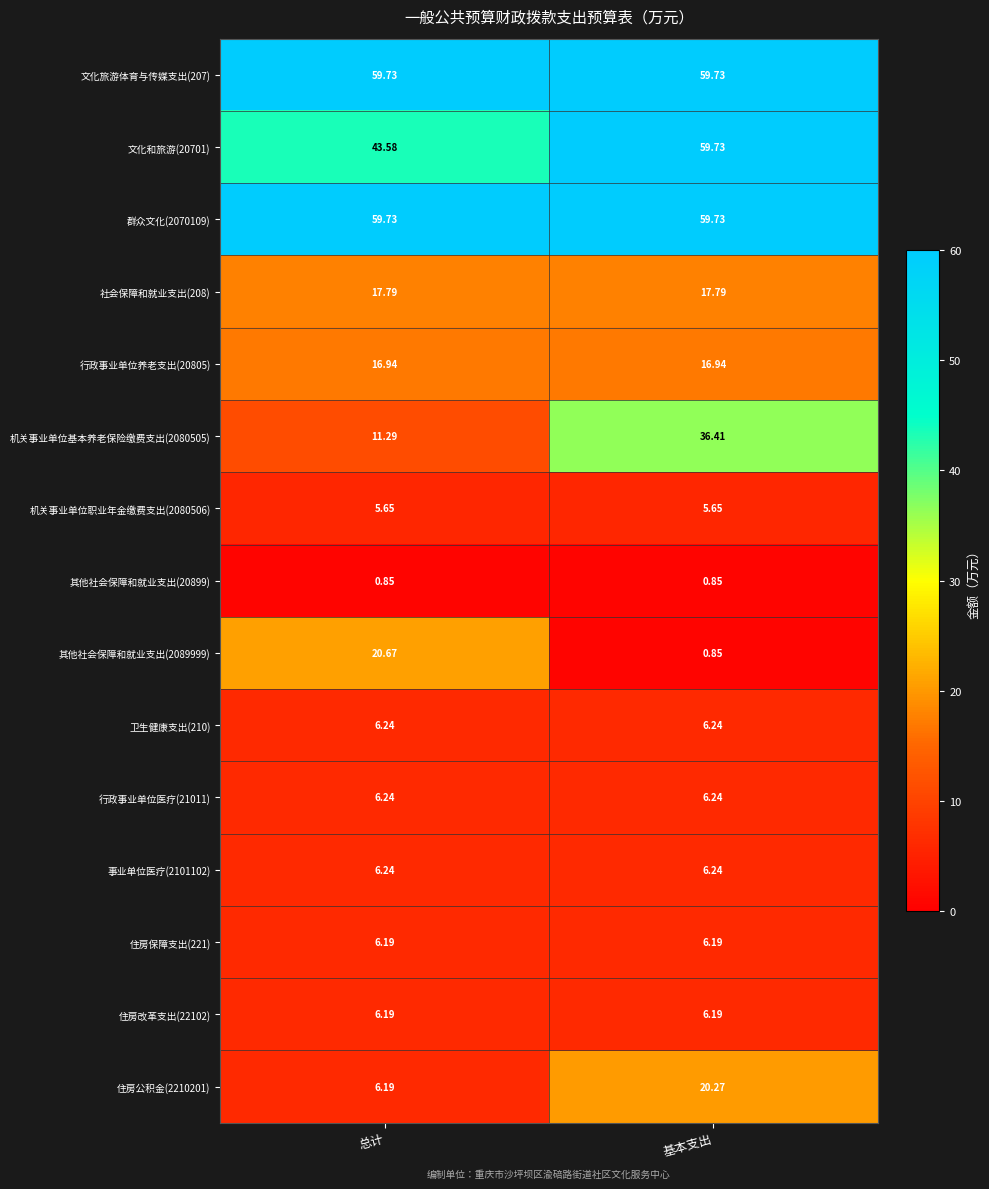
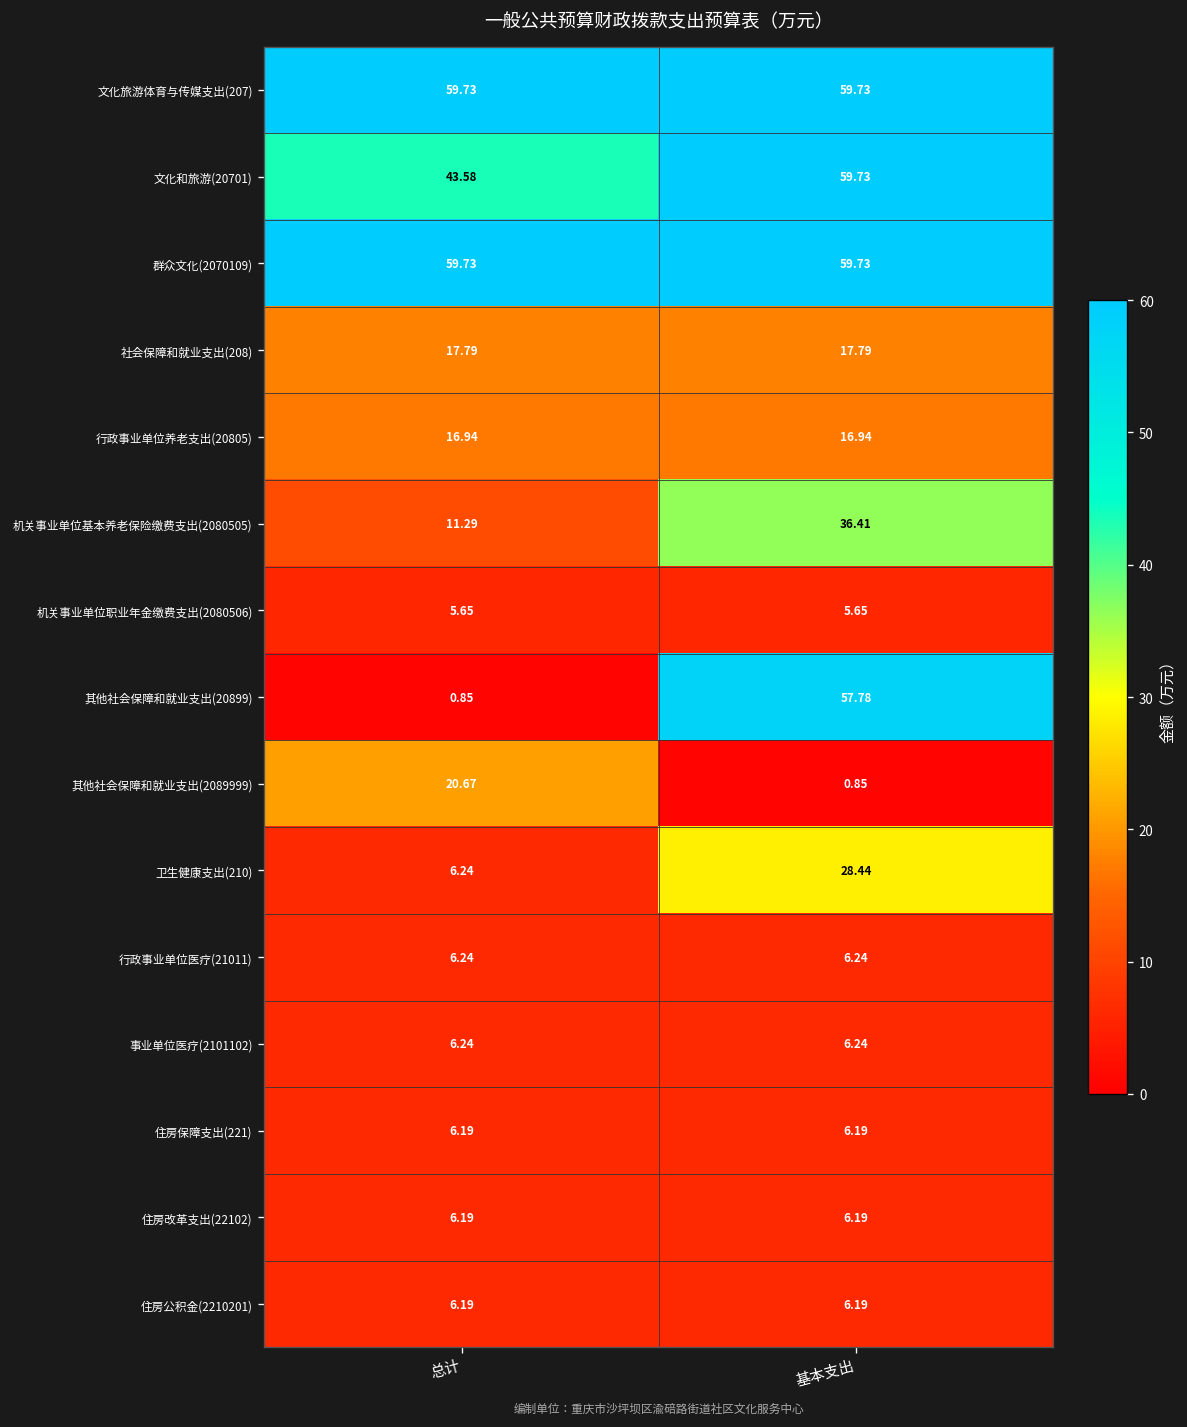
  {
    "文化旅游体育与传媒支出(207)": {
      "总计": 59.73,
      "基本支出": 59.73
    },
    "文化和旅游(20701)": {
      "总计": 43.58,
      "基本支出": 59.73
    },
    "群众文化(2070109)": {
      "总计": 59.73,
      "基本支出": 59.73
    },
    "社会保障和就业支出(208)": {
      "总计": 17.79,
      "基本支出": 17.79
    },
    "行政事业单位养老支出(20805)": {
      "总计": 16.94,
      "基本支出": 16.94
    },
    "机关事业单位基本养老保险缴费支出(2080505)": {
      "总计": 11.29,
      "基本支出": 36.41
    },
    "机关事业单位职业年金缴费支出(2080506)": {
      "总计": 5.65,
      "基本支出": 5.65
    },
    "其他社会保障和就业支出(20899)": {
      "总计": 0.85,
-     "基本支出": 0.85
+     "基本支出": 57.78
    },
    "其他社会保障和就业支出(2089999)": {
      "总计": 20.67,
      "基本支出": 0.85
    },
    "卫生健康支出(210)": {
      "总计": 6.24,
-     "基本支出": 6.24
+     "基本支出": 28.44
    },
    "行政事业单位医疗(21011)": {
      "总计": 6.24,
      "基本支出": 6.24
    },
    "事业单位医疗(2101102)": {
      "总计": 6.24,
      "基本支出": 6.24
    },
    "住房保障支出(221)": {
      "总计": 6.19,
      "基本支出": 6.19
    },
    "住房改革支出(22102)": {
      "总计": 6.19,
      "基本支出": 6.19
    },
    "住房公积金(2210201)": {
      "总计": 6.19,
-     "基本支出": 20.27
+     "基本支出": 6.19
    }
  }
